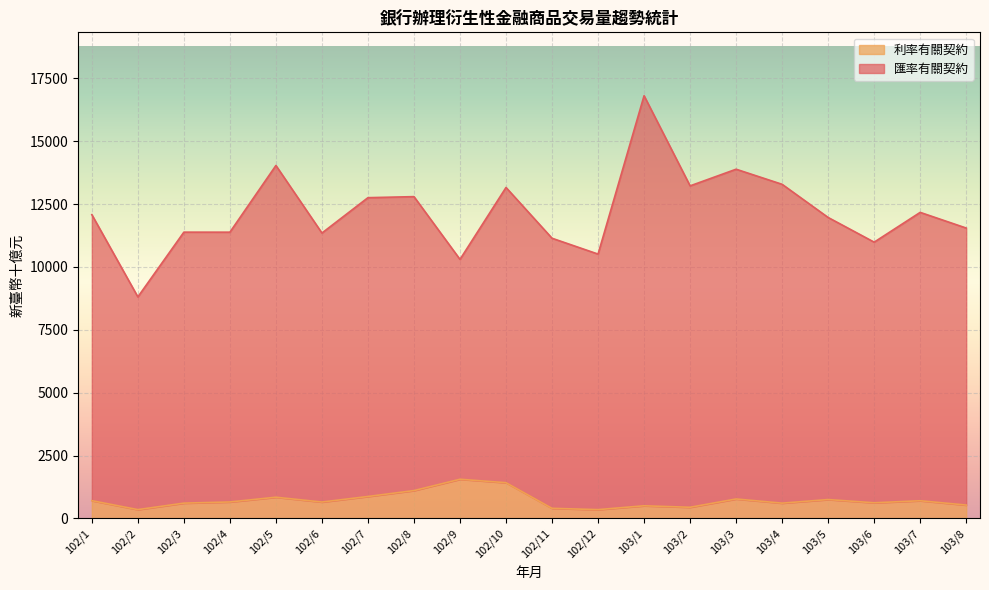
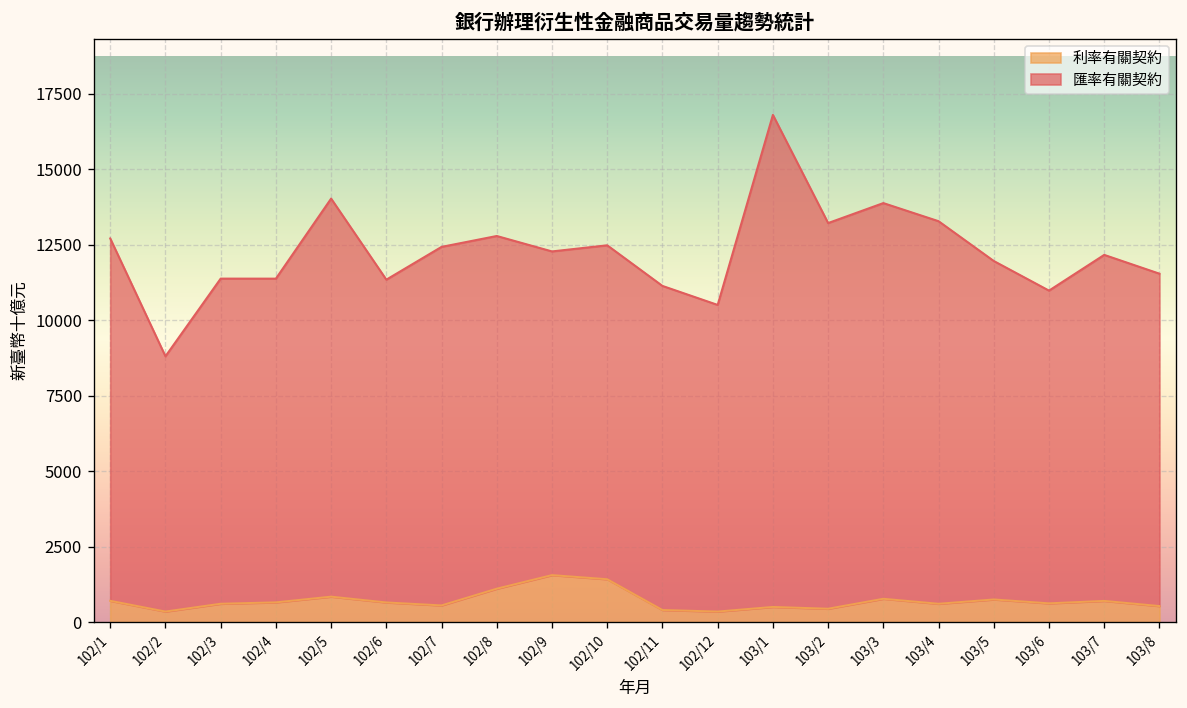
  {
    "利率有關契約": {
      "102/1": 700,
      "102/2": 300,
      "102/3": 600,
      "102/4": 700,
      "102/5": 800,
      "102/6": 600,
-     "102/7": 900,
+     "102/7": 600,
      "102/8": 1100,
      "102/9": 1600,
      "102/10": 1400,
      "102/11": 400,
      "102/12": 300,
      "103/1": 500,
      "103/2": 400,
      "103/3": 800,
      "103/4": 600,
      "103/5": 700,
      "103/6": 600,
      "103/7": 700,
      "103/8": 500
    },
    "匯率有關契約": {
-     "102/1": 11400,
+     "102/1": 12000,
      "102/2": 8500,
      "102/3": 10800,
      "102/4": 10700,
      "102/5": 13200,
      "102/6": 10700,
      "102/7": 11900,
      "102/8": 11700,
-     "102/9": 8700,
-     "102/10": 11700,
+     "102/9": 10700,
+     "102/10": 11100,
      "102/11": 10700,
      "102/12": 10200,
      "103/1": 16300,
      "103/2": 12800,
      "103/3": 13100,
      "103/4": 12700,
      "103/5": 11200,
      "103/6": 10400,
      "103/7": 11500,
      "103/8": 11000
    }
  }
